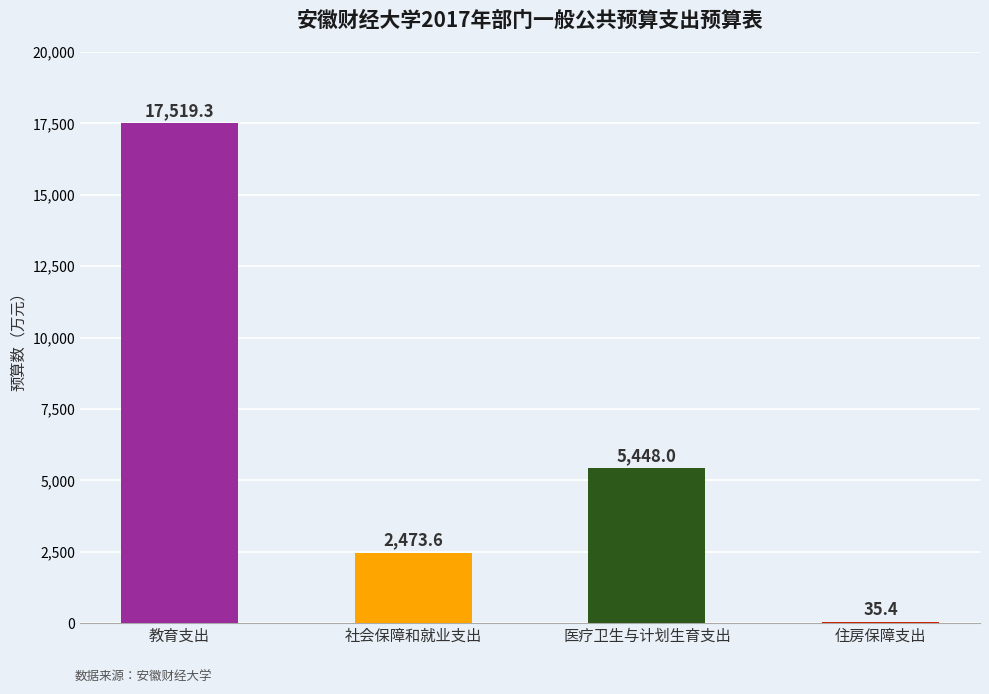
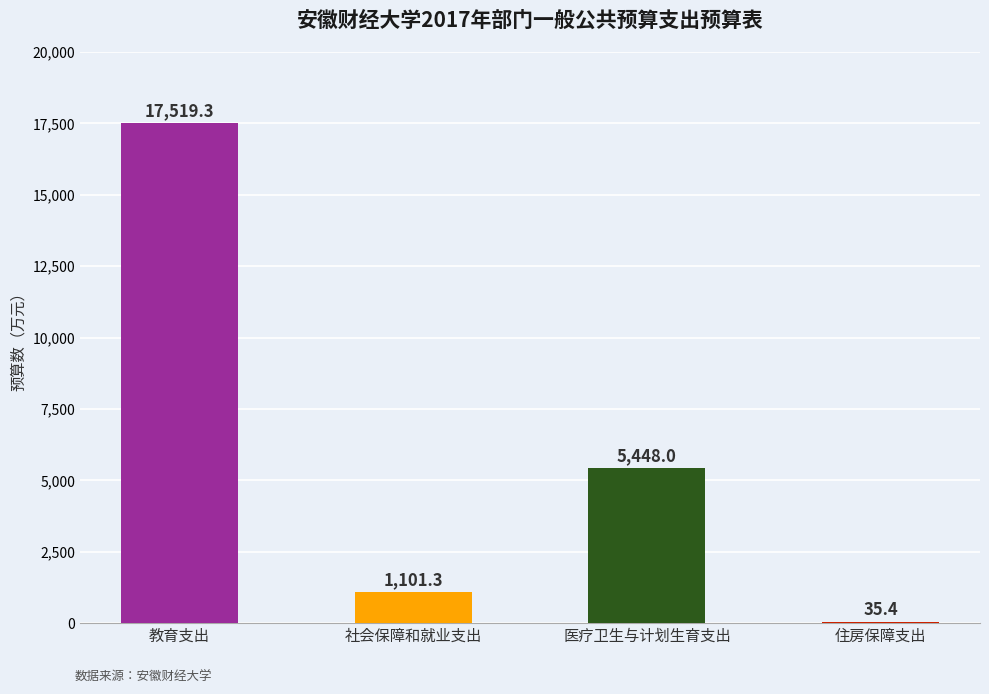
  {
    "教育支出": "17,519.3",
-   "社会保障和就业支出": "2,473.6",
+   "社会保障和就业支出": "1,101.3",
    "医疗卫生与计划生育支出": "5,448.0",
    "住房保障支出": "35.4"
  }
